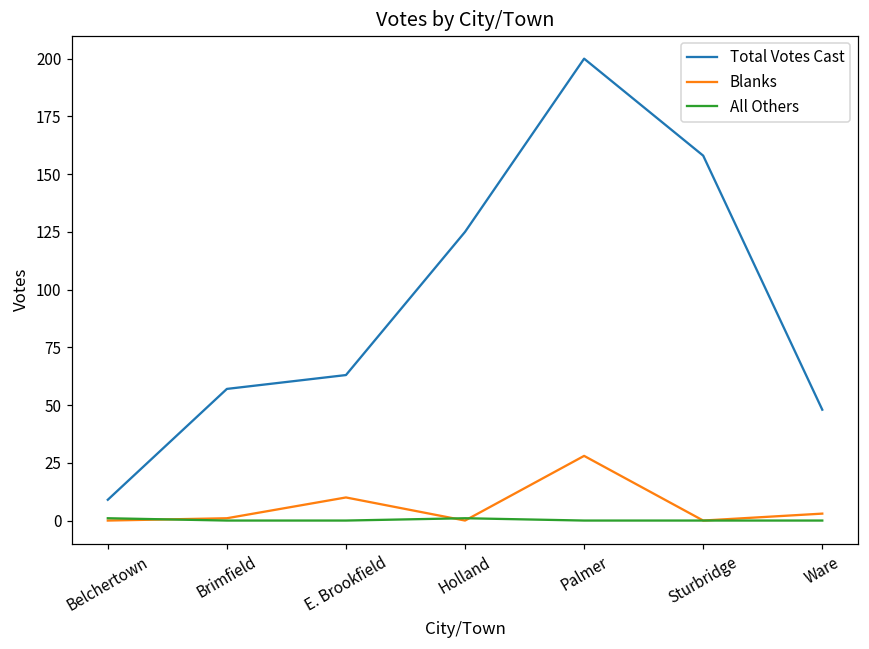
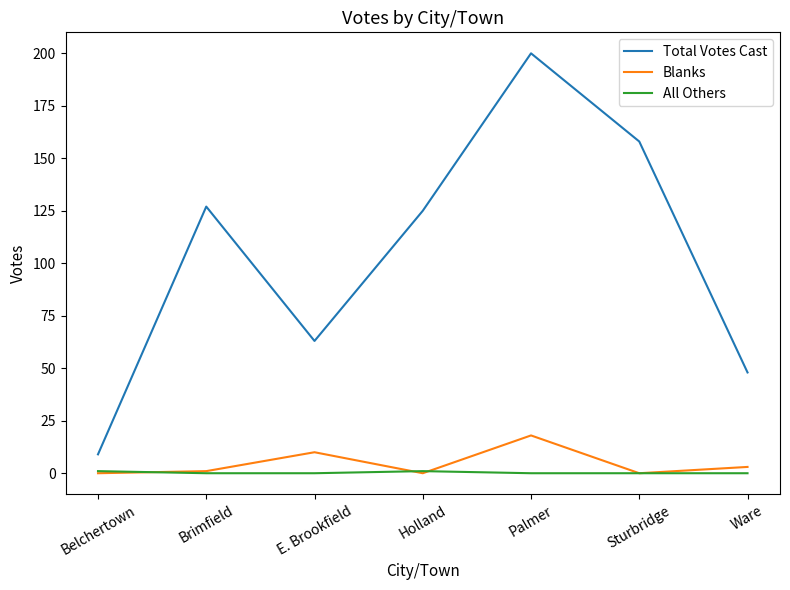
  {
    "Total Votes Cast": {
      "Belchertown": 9,
-     "Brimfield": 57,
+     "Brimfield": 127,
      "E. Brookfield": 63,
      "Holland": 125,
      "Palmer": 200,
      "Sturbridge": 158,
      "Ware": 48
    },
    "Blanks": {
      "E. Brookfield": 10,
-     "Palmer": 28,
+     "Palmer": 18,
      "Ware": 3
    },
    "All Others": {
      "E. Brookfield": 0,
      "Palmer": 0,
      "Ware": 0
    }
  }
